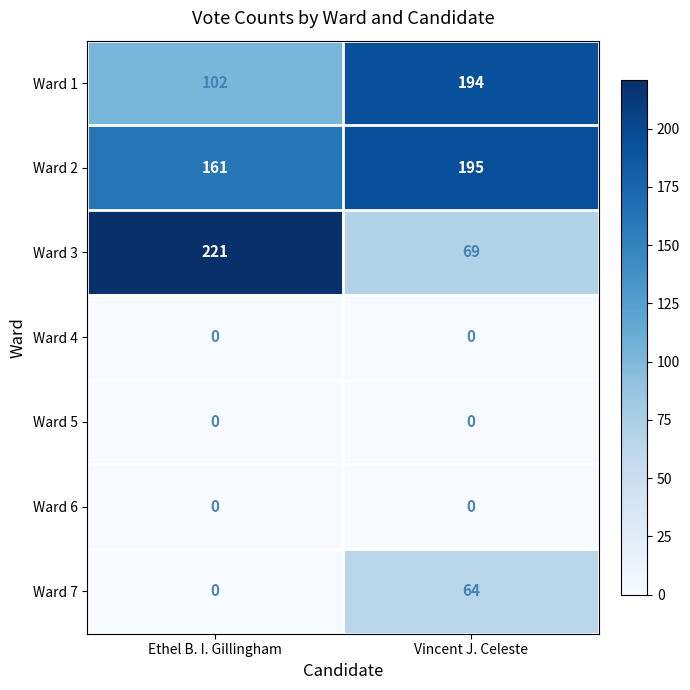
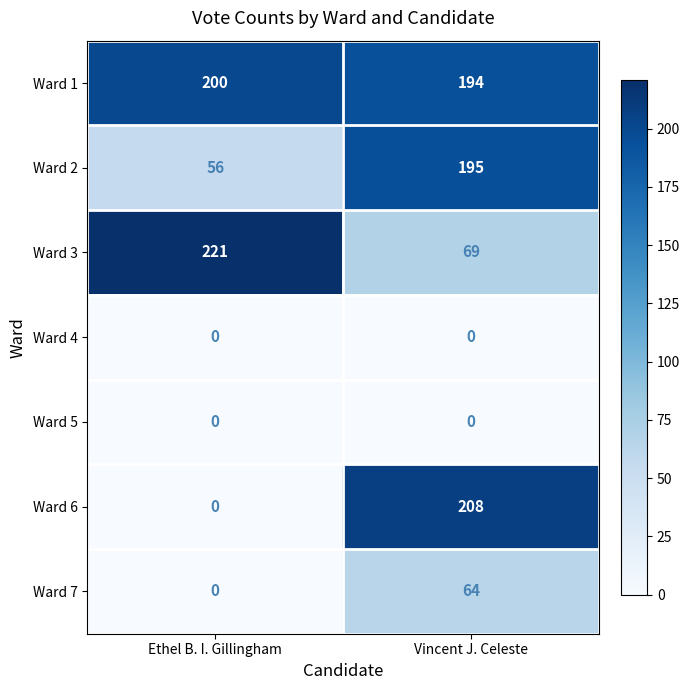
  {
    "Ward 1": {
-     "Ethel B. I. Gillingham": 102,
+     "Ethel B. I. Gillingham": 200,
      "Vincent J. Celeste": 194
    },
    "Ward 2": {
-     "Ethel B. I. Gillingham": 161,
+     "Ethel B. I. Gillingham": 56,
      "Vincent J. Celeste": 195
    },
    "Ward 3": {
      "Ethel B. I. Gillingham": 221,
      "Vincent J. Celeste": 69
    },
    "Ward 4": {
      "Ethel B. I. Gillingham": 0,
      "Vincent J. Celeste": 0
    },
    "Ward 5": {
      "Ethel B. I. Gillingham": 0,
      "Vincent J. Celeste": 0
    },
    "Ward 6": {
      "Ethel B. I. Gillingham": 0,
-     "Vincent J. Celeste": 0
+     "Vincent J. Celeste": 208
    },
    "Ward 7": {
      "Ethel B. I. Gillingham": 0,
      "Vincent J. Celeste": 64
    }
  }
